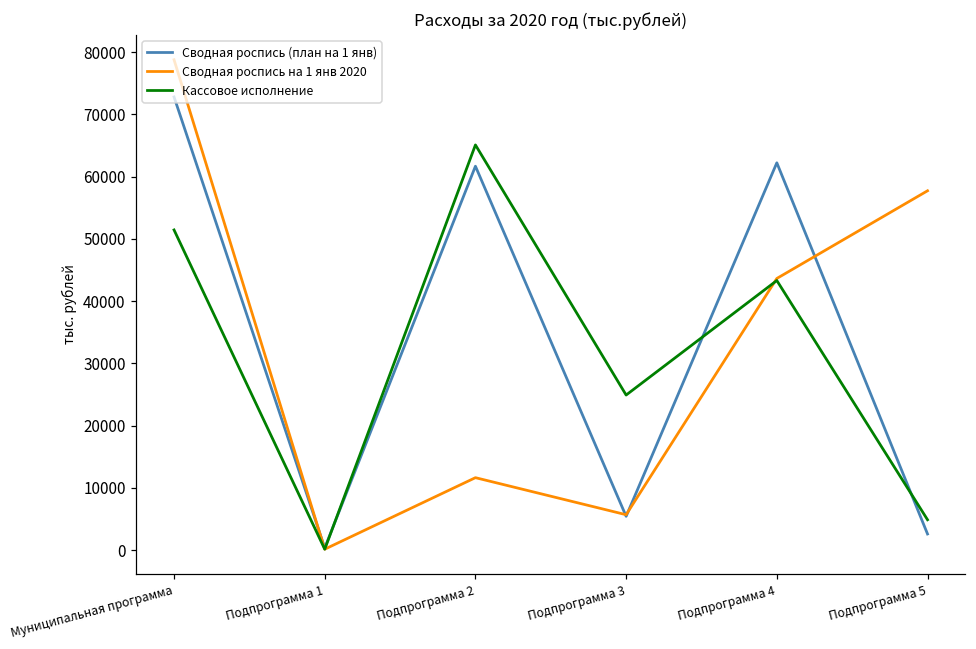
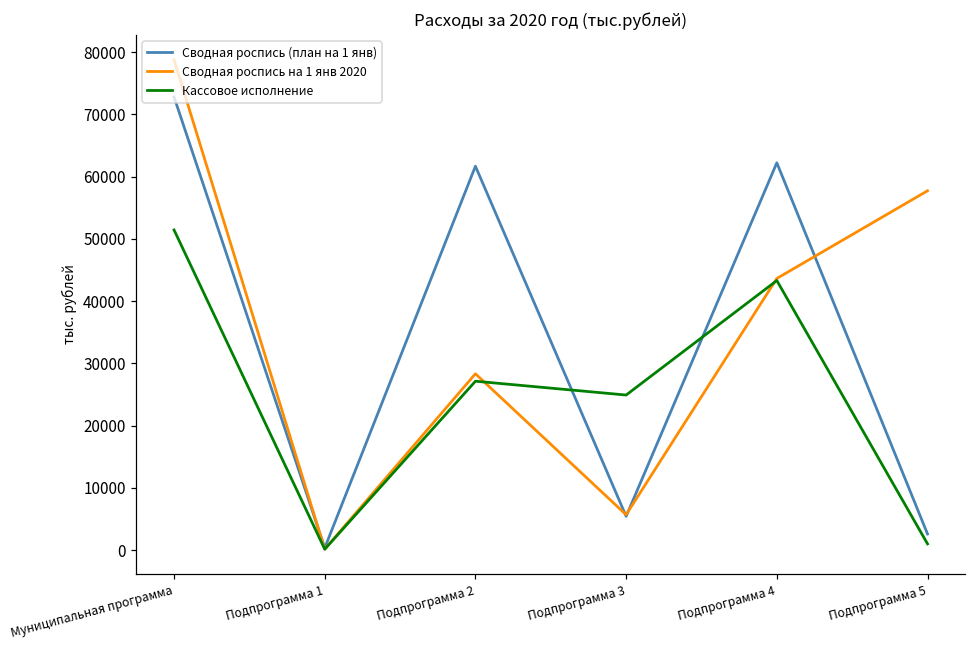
  {
    "Сводная роспись (план на 1 янв)": {
      "Подпрограмма 2": 62000,
      "Подпрограмма 4": 62000,
      "Подпрограмма 5": 3000
    },
    "Сводная роспись на 1 янв 2020": {
-     "Подпрограмма 2": 12000,
+     "Подпрограмма 2": 28000,
      "Подпрограмма 5": 58000
    },
    "Кассовое исполнение": {
      "Муниципальная программа": 51000,
-     "Подпрограмма 2": 65000,
+     "Подпрограмма 2": 27000,
      "Подпрограмма 3": 25000,
-     "Подпрограмма 5": 5000
+     "Подпрограмма 5": 1000
    }
  }
